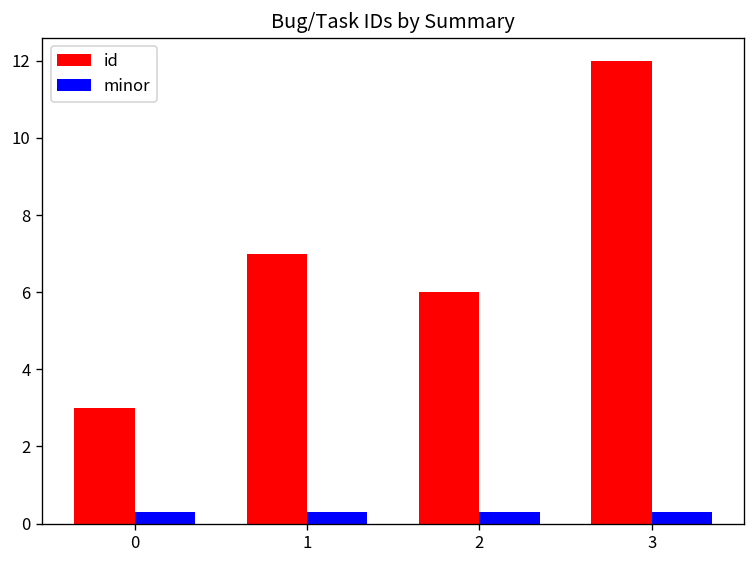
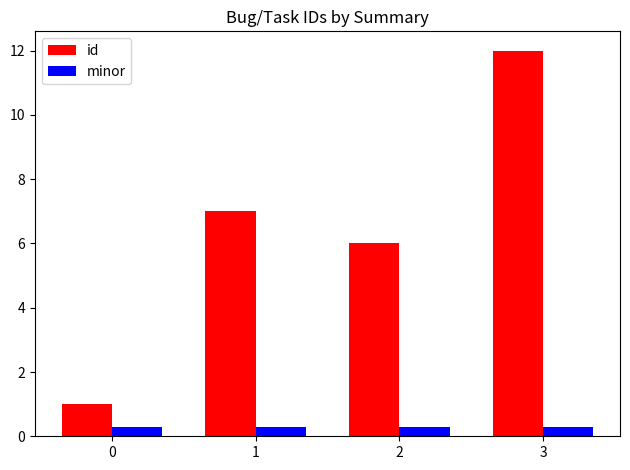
  {
    "id": {
-     "0": 3,
+     "0": 1,
      "1": 7,
      "2": 6,
      "3": 12
    },
    "minor": {
      "0": 0.3,
      "1": 0.3,
      "2": 0.3,
      "3": 0.3
    }
  }
